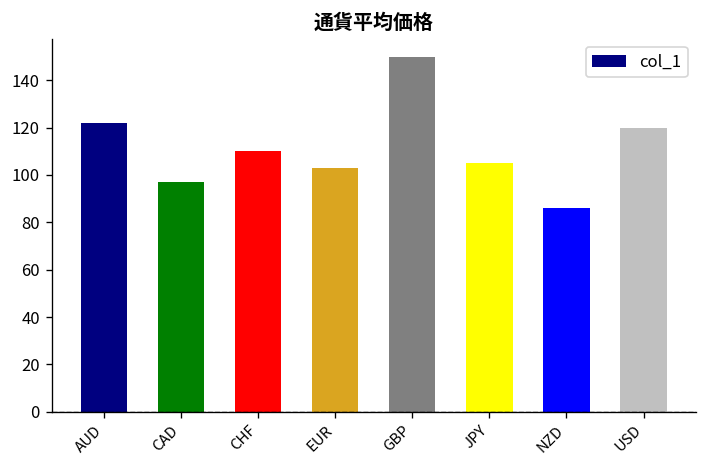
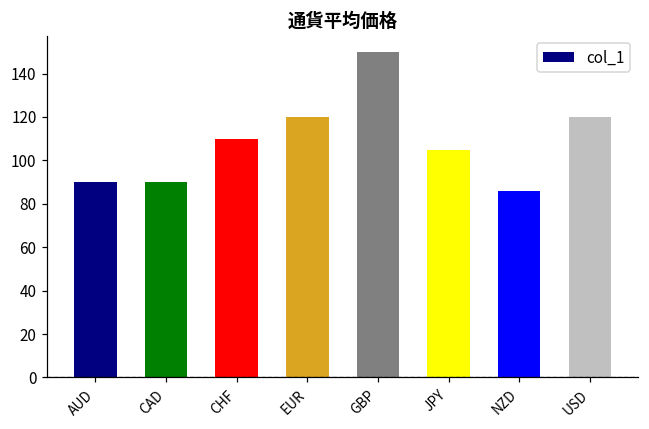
  {
-   "AUD": 122,
-   "CAD": 97,
+   "AUD": 90,
+   "CAD": 90,
    "CHF": 110,
-   "EUR": 103,
+   "EUR": 120,
    "GBP": 150,
    "JPY": 105,
    "NZD": 86,
    "USD": 120
  }
